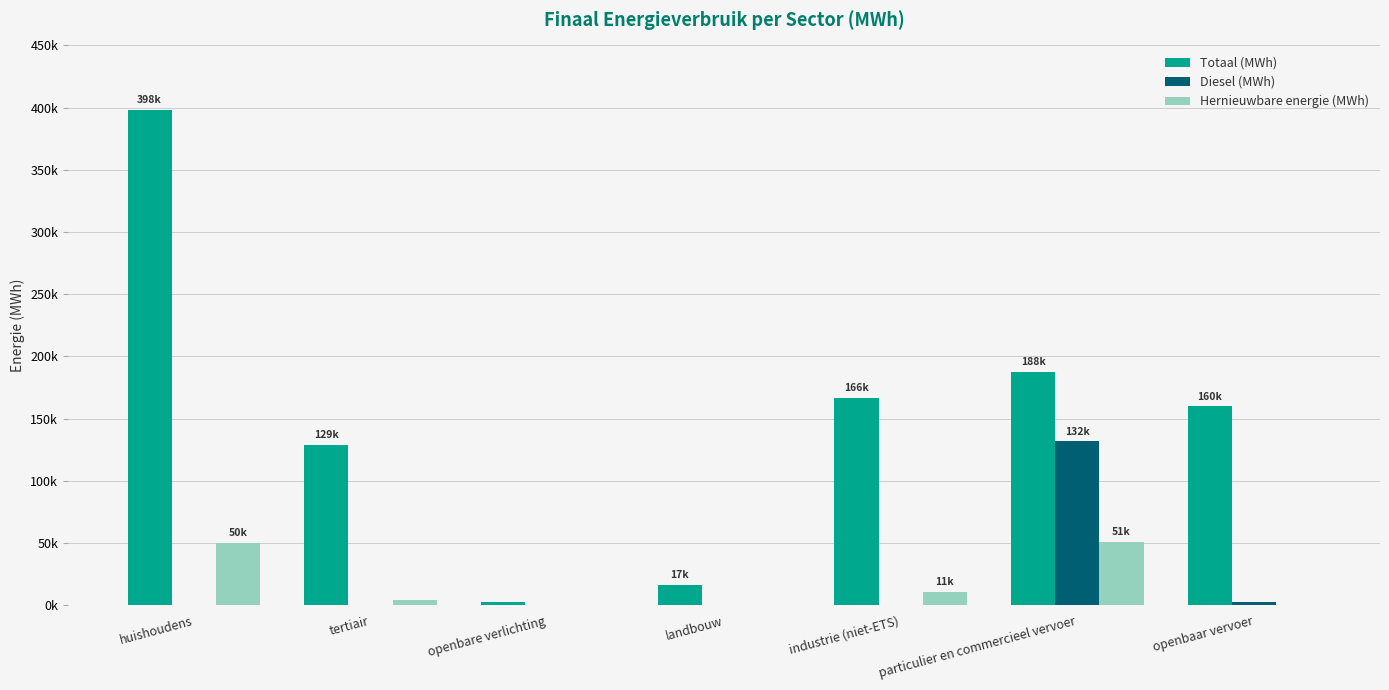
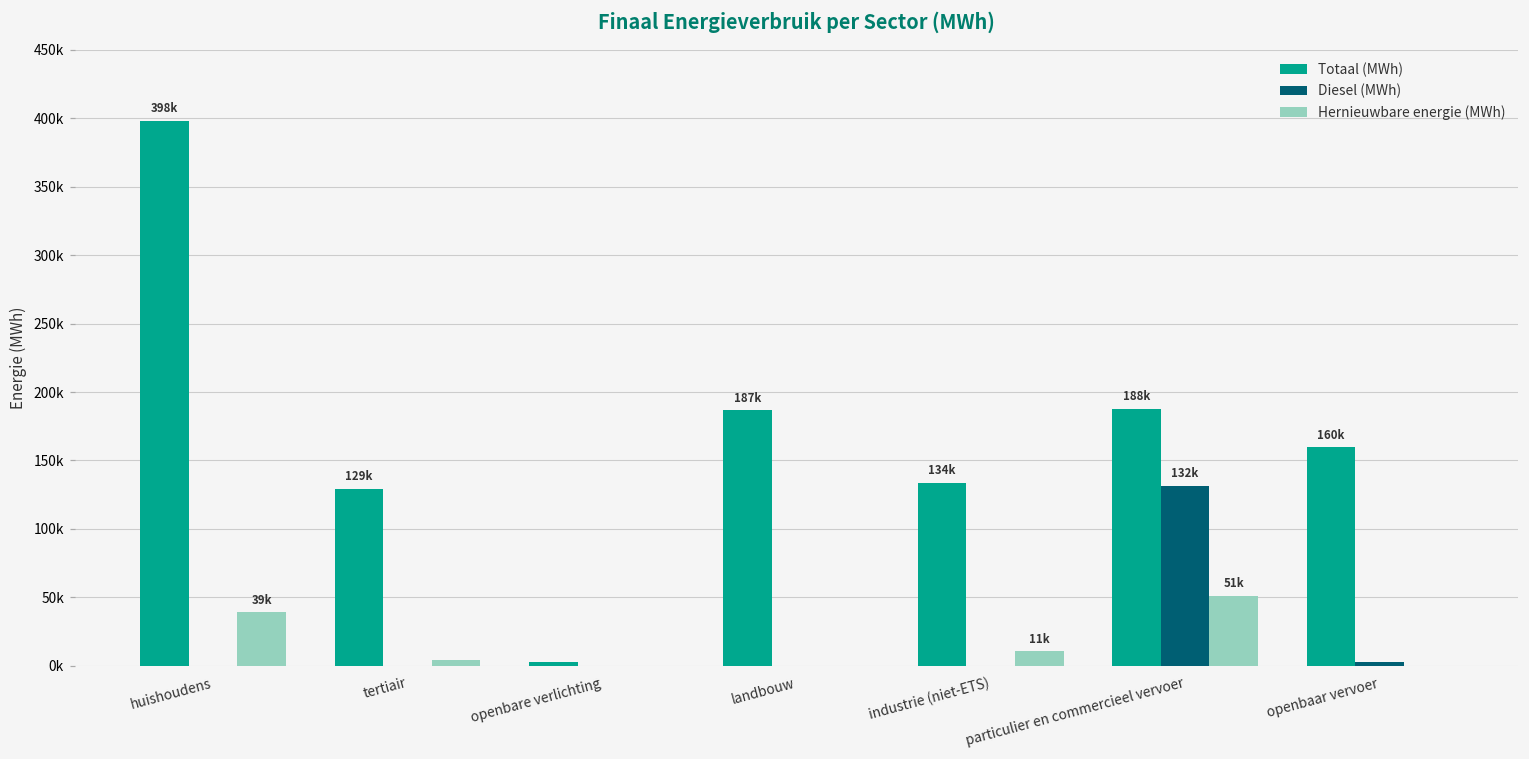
  {
    "Totaal (MWh)": {
      "huishoudens": "398k",
      "tertiair": "129k",
-     "landbouw": "17k",
-     "industrie (niet-ETS)": "166k",
+     "landbouw": "187k",
+     "industrie (niet-ETS)": "134k",
      "particulier en commercieel vervoer": "188k",
      "openbaar vervoer": "160k"
    },
    "Diesel (MWh)": {
      "particulier en commercieel vervoer": "132k"
    },
    "Hernieuwbare energie (MWh)": {
-     "huishoudens": "50k",
+     "huishoudens": "39k",
      "industrie (niet-ETS)": "11k",
      "particulier en commercieel vervoer": "51k"
    }
  }
